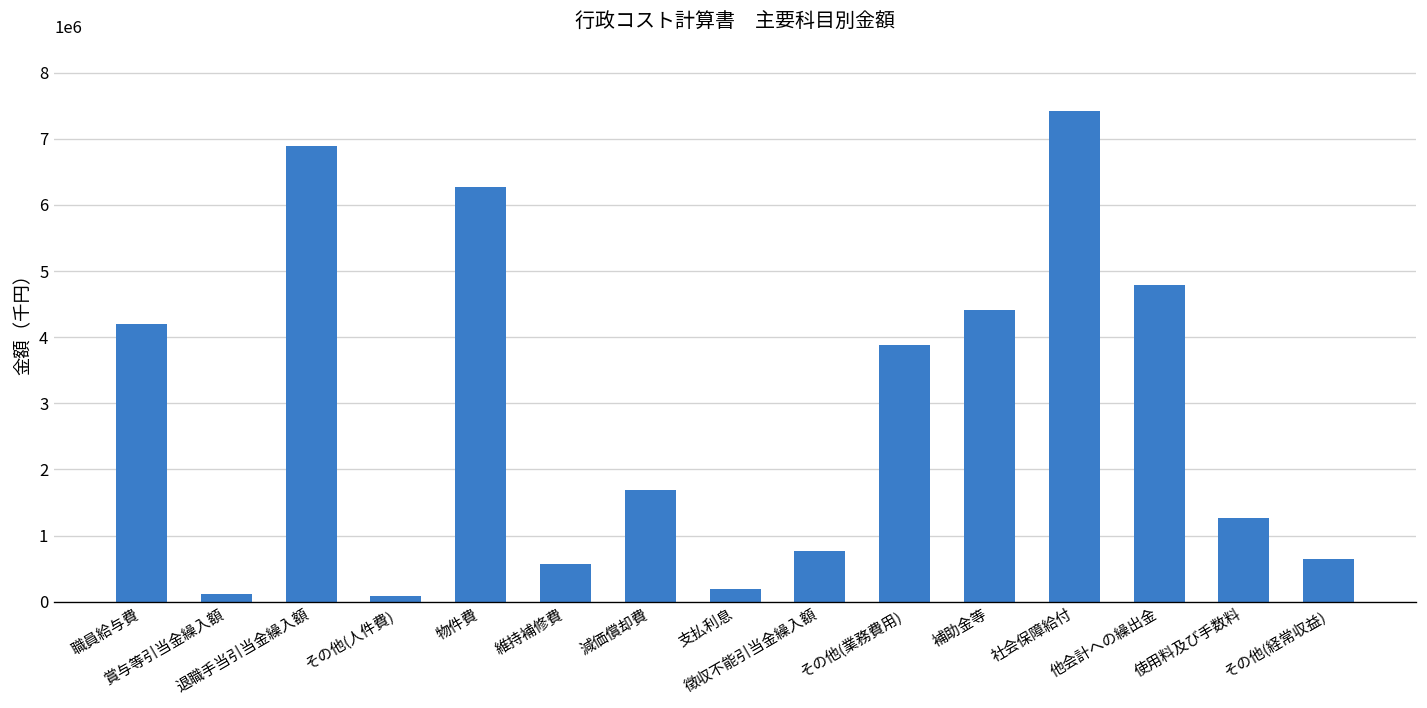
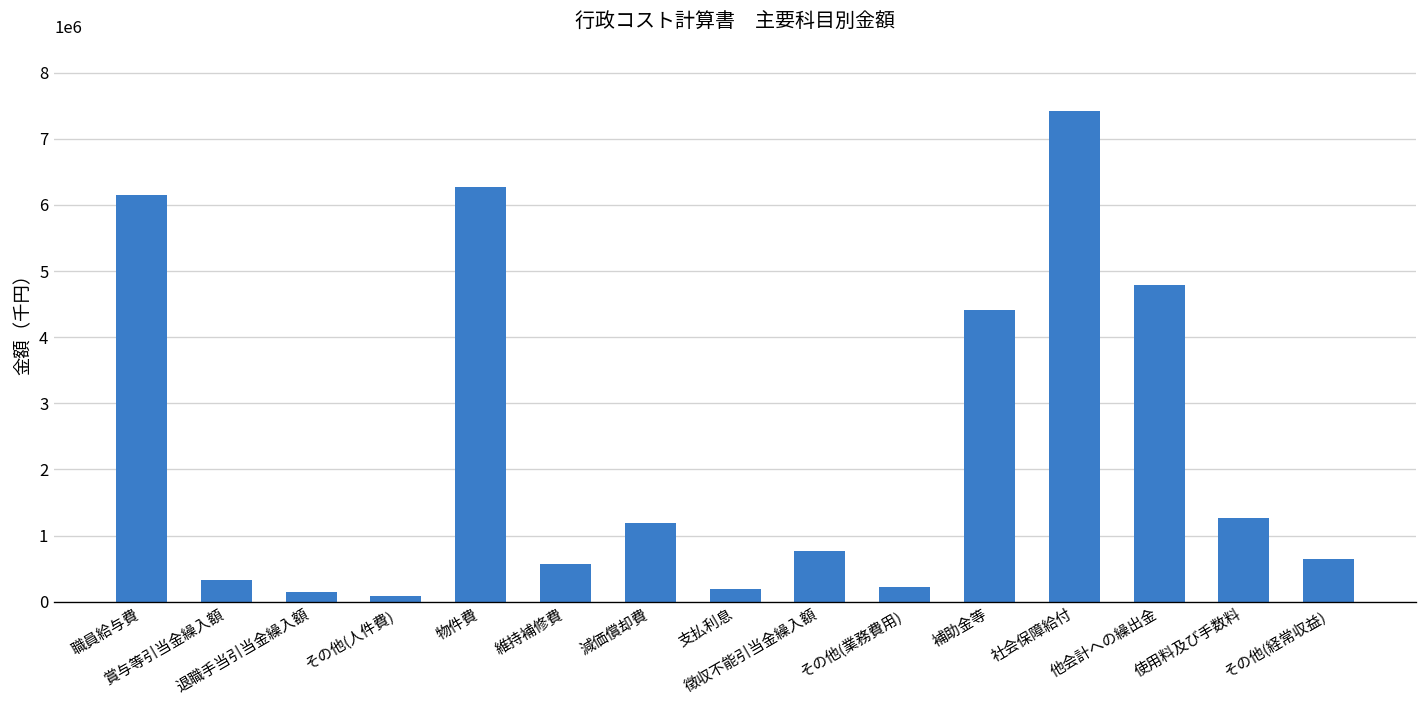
  {
-   "職員給与費": 4200000,
-   "賞与等引当金繰入額": 100000,
-   "退職手当引当金繰入額": 6900000,
+   "職員給与費": 6200000,
+   "賞与等引当金繰入額": 300000,
+   "退職手当引当金繰入額": 100000,
    "その他(人件費)": 100000,
    "物件費": 6300000,
    "維持補修費": 600000,
-   "減価償却費": 1700000,
+   "減価償却費": 1200000,
    "支払利息": 200000,
    "徴収不能引当金繰入額": 800000,
-   "その他(業務費用)": 3900000,
+   "その他(業務費用)": 200000,
    "補助金等": 4400000,
    "社会保障給付": 7400000,
    "他会計への繰出金": 4800000,
    "使用料及び手数料": 1300000,
    "その他(経常収益)": 600000
  }
